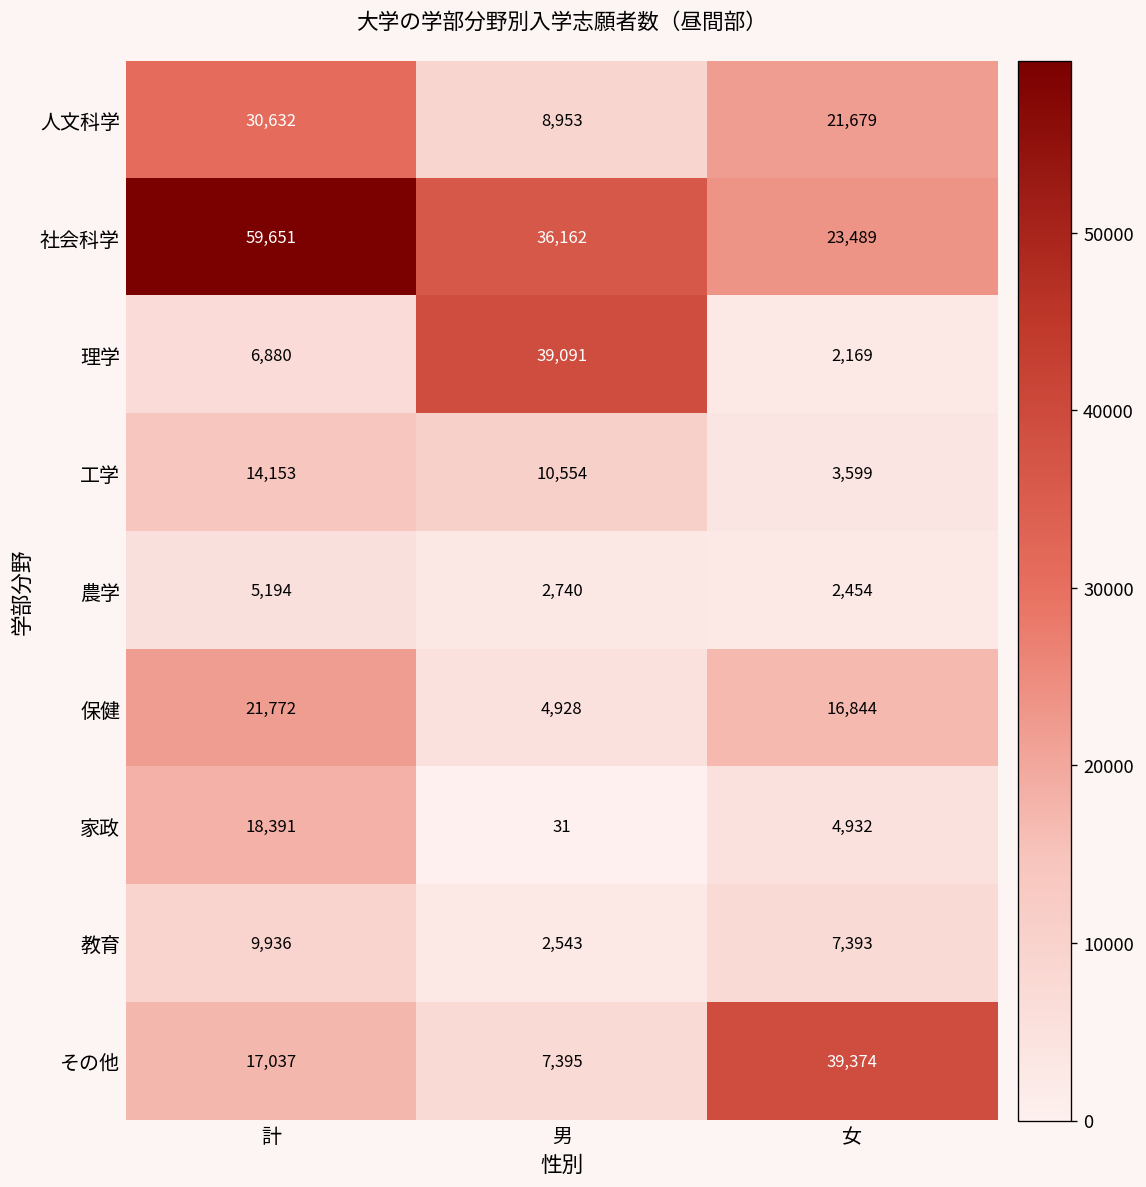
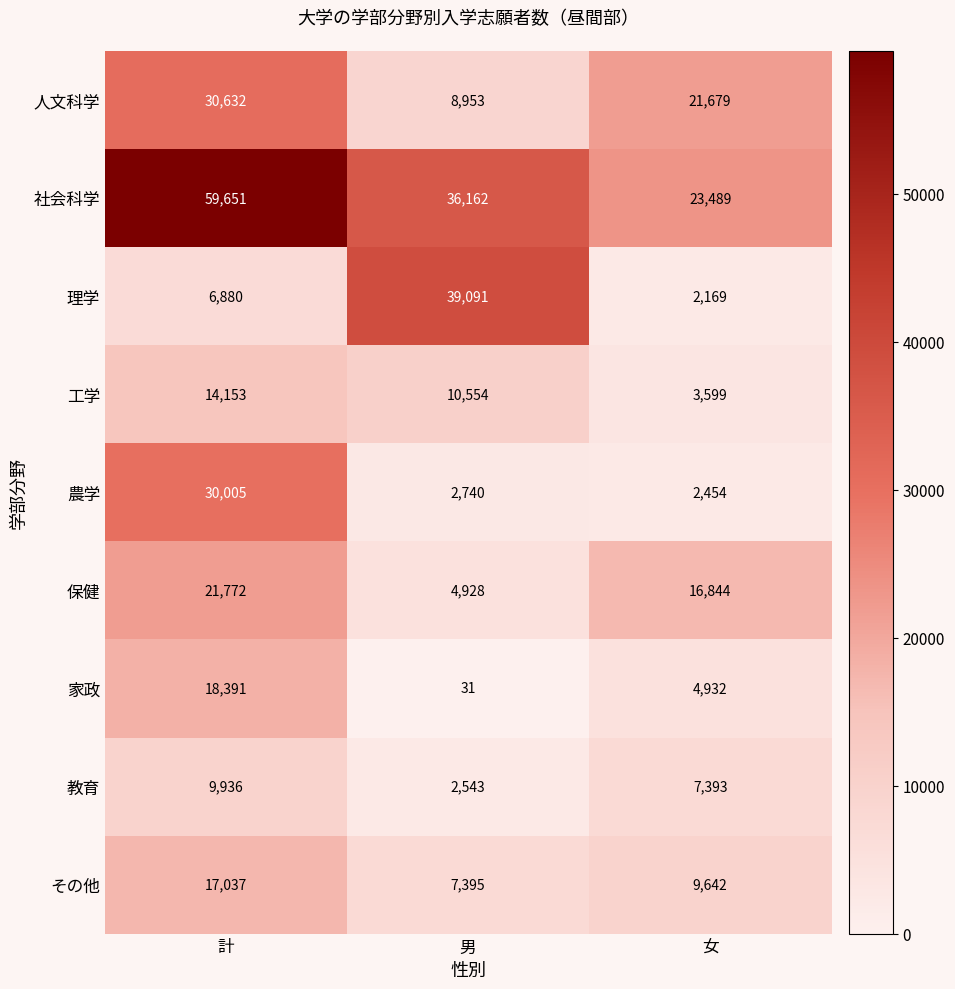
  {
    "人文科学": {
      "計": "30,632",
      "男": "8,953",
      "女": "21,679"
    },
    "社会科学": {
      "計": "59,651",
      "男": "36,162",
      "女": "23,489"
    },
    "理学": {
      "計": "6,880",
      "男": "39,091",
      "女": "2,169"
    },
    "工学": {
      "計": "14,153",
      "男": "10,554",
      "女": "3,599"
    },
    "農学": {
-     "計": "5,194",
+     "計": "30,005",
      "男": "2,740",
      "女": "2,454"
    },
    "保健": {
      "計": "21,772",
      "男": "4,928",
      "女": "16,844"
    },
    "家政": {
      "計": "18,391",
      "男": "31",
      "女": "4,932"
    },
    "教育": {
      "計": "9,936",
      "男": "2,543",
      "女": "7,393"
    },
    "その他": {
      "計": "17,037",
      "男": "7,395",
-     "女": "39,374"
+     "女": "9,642"
    }
  }
